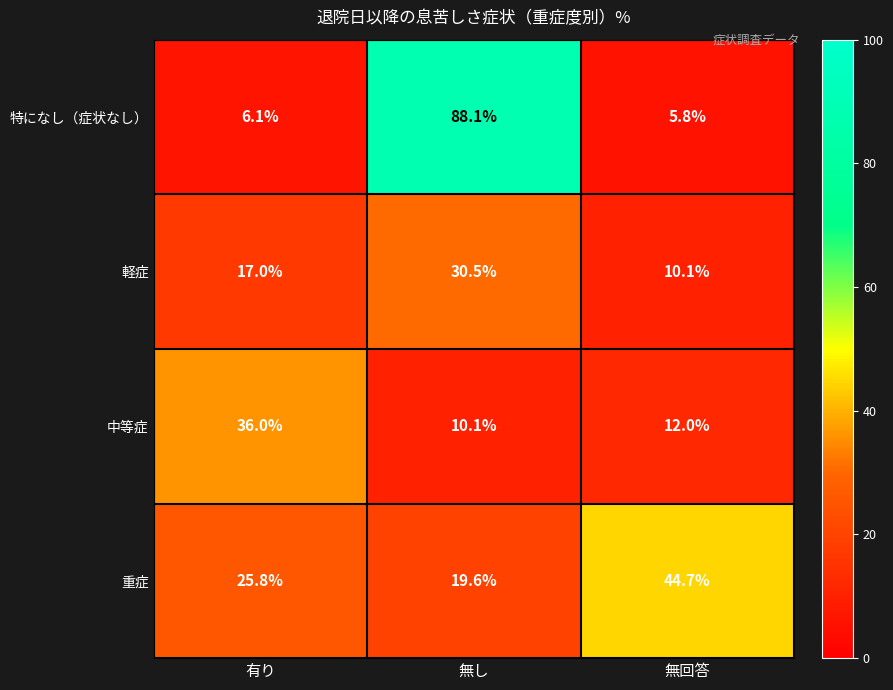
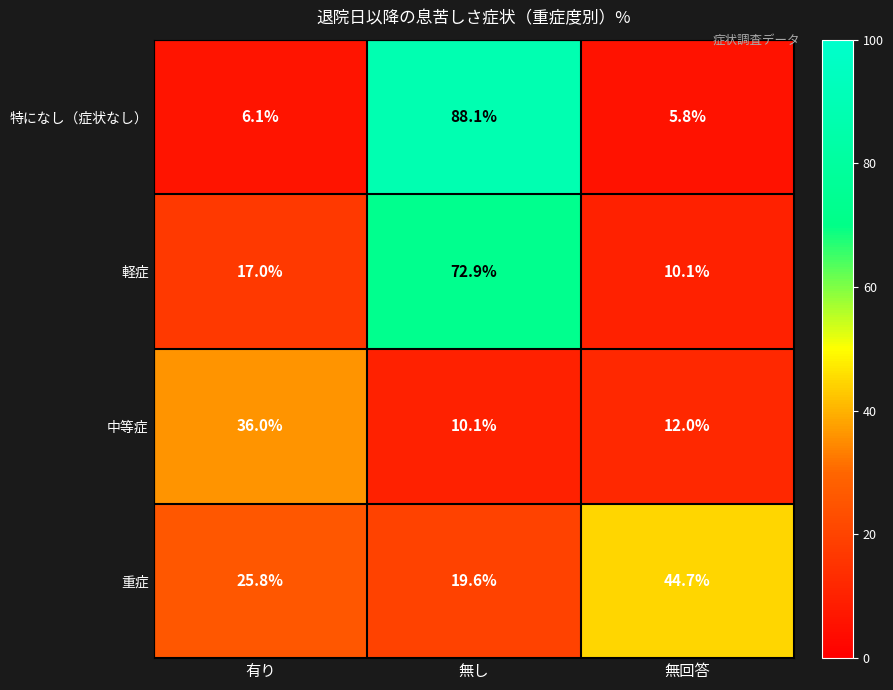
  {
    "特になし（症状なし）": {
      "有り": "6.1%",
      "無し": "88.1%"
    },
    "軽症": {
      "有り": "17.0%",
-     "無し": "30.5%",
+     "無し": "72.9%",
      "無回答": "10.1%"
    },
    "中等症": {
      "有り": "36.0%",
      "無し": "10.1%",
      "無回答": "12.0%"
    },
    "重症": {
      "有り": "25.8%",
      "無し": "19.6%",
      "無回答": "44.7%"
    }
  }
